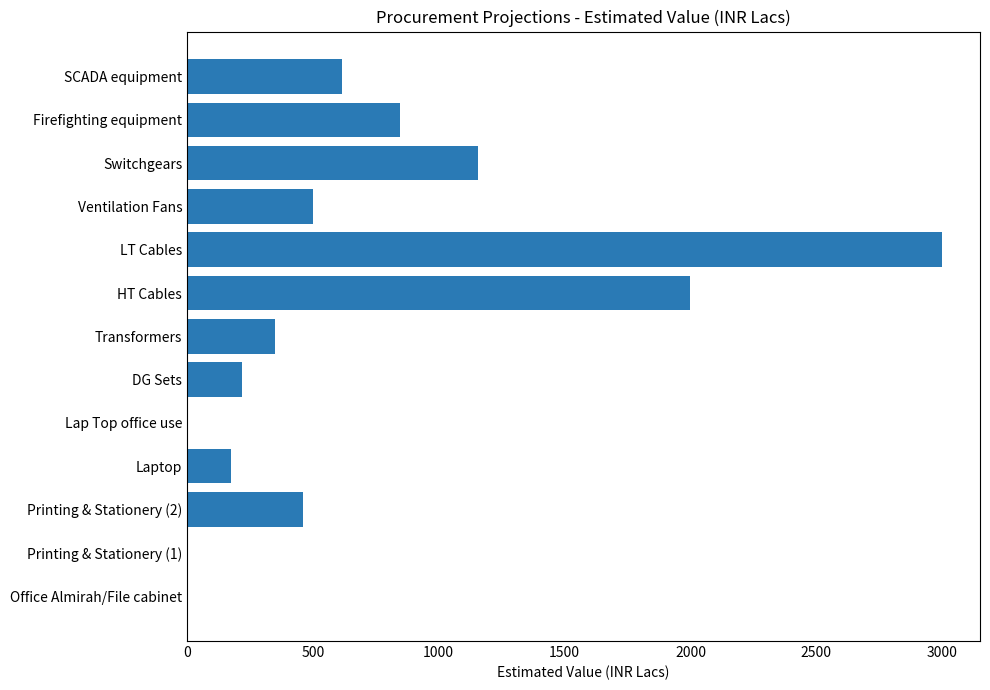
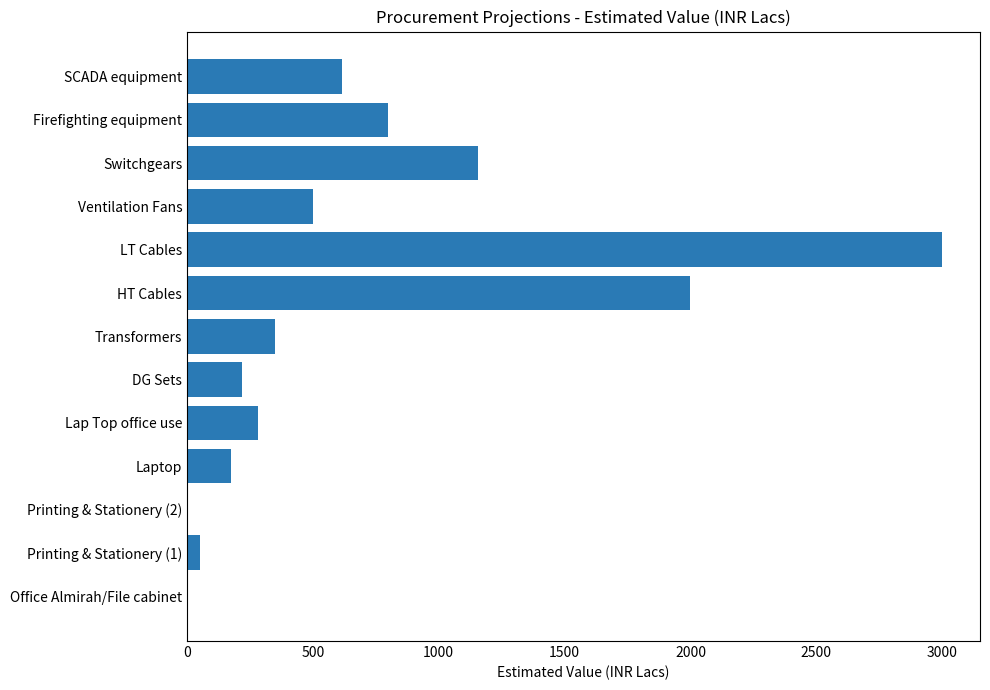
  {
    "SCADA equipment": 620,
-   "Firefighting equipment": 850,
+   "Firefighting equipment": 800,
    "Switchgears": 1160,
    "Ventilation Fans": 500,
    "LT Cables": 3000,
    "HT Cables": 2000,
    "Transformers": 350,
    "DG Sets": 220,
-   "Lap Top office use": 0,
+   "Lap Top office use": 280,
    "Laptop": 180,
-   "Printing & Stationery (2)": 460,
-   "Printing & Stationery (1)": 0
+   "Printing & Stationery (2)": 0,
+   "Printing & Stationery (1)": 50
  }
